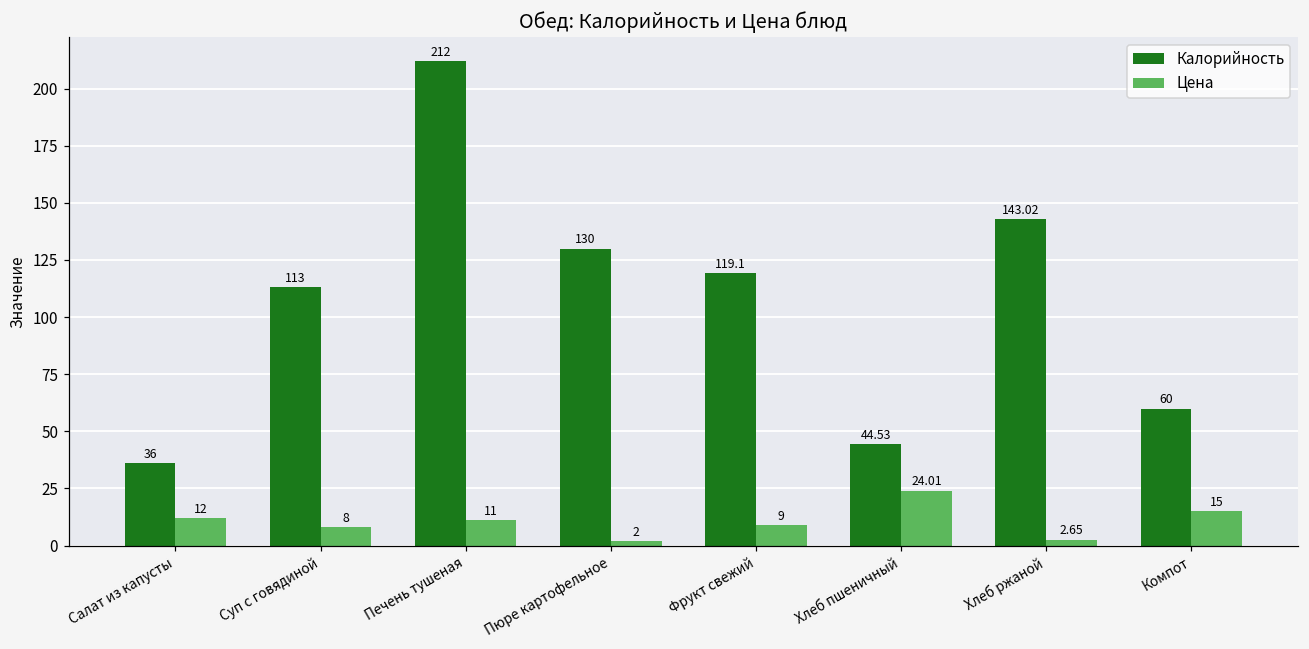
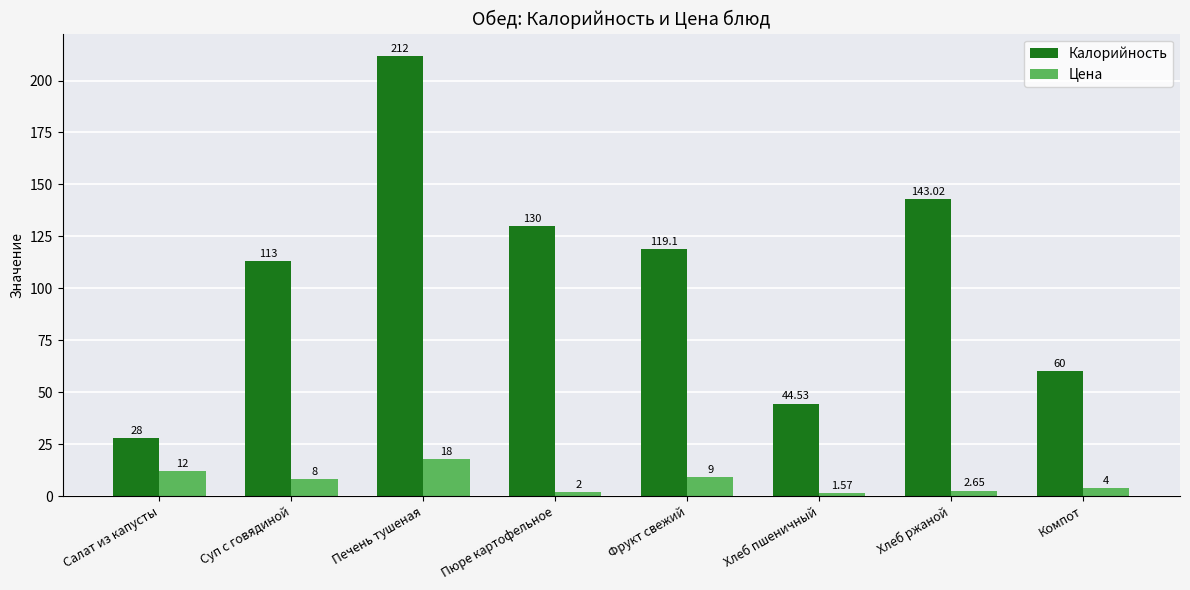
  {
    "Калорийность": {
-     "Салат из капусты": 36,
+     "Салат из капусты": 28,
      "Суп с говядиной": 113,
      "Печень тушеная": 212,
      "Пюре картофельное": 130,
      "Фрукт свежий": 119.1,
      "Хлеб пшеничный": 44.53,
      "Хлеб ржаной": 143.02,
      "Компот": 60
    },
    "Цена": {
      "Салат из капусты": 12,
      "Суп с говядиной": 8,
-     "Печень тушеная": 11,
+     "Печень тушеная": 18,
      "Пюре картофельное": 2,
      "Фрукт свежий": 9,
-     "Хлеб пшеничный": 24.01,
+     "Хлеб пшеничный": 1.57,
      "Хлеб ржаной": 2.65,
-     "Компот": 15
+     "Компот": 4
    }
  }
